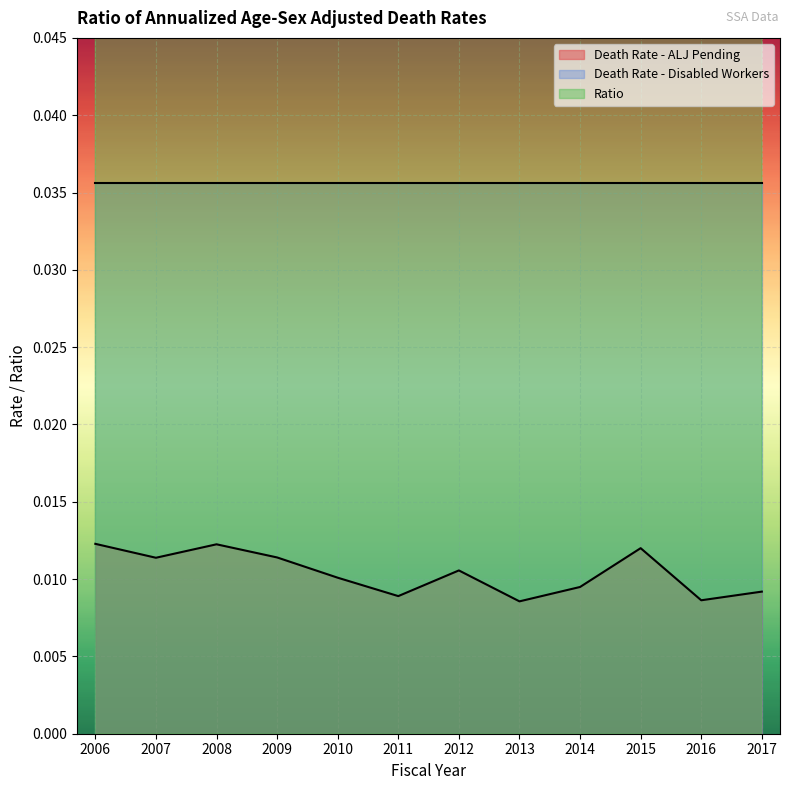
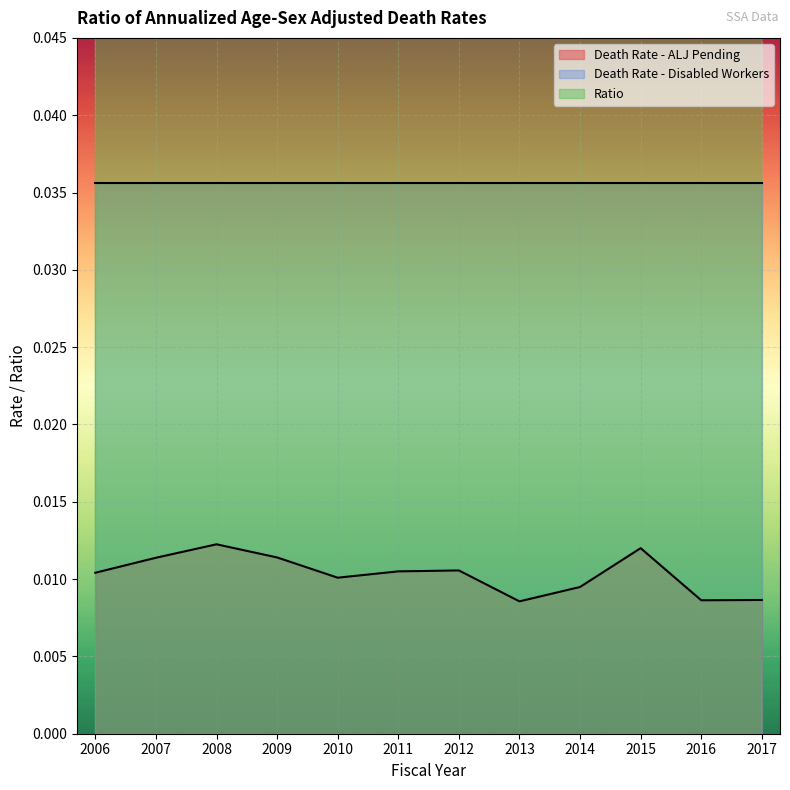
  {
    "Death Rate - ALJ Pending": {
-     "2006": 0.0123,
+     "2006": 0.0104,
      "2007": 0.0114,
      "2008": 0.0123,
      "2009": 0.0114,
      "2010": 0.0101,
-     "2011": 0.0089,
+     "2011": 0.0105,
      "2012": 0.0106,
      "2013": 0.0086,
      "2014": 0.0095,
      "2015": 0.0120,
      "2016": 0.0086,
-     "2017": 0.0092
+     "2017": 0.0087
    },
    "Death Rate - Disabled Workers": {
      "2006": 0.0356,
      "2007": 0.0356,
      "2008": 0.0356,
      "2009": 0.0356,
      "2010": 0.0356,
      "2011": 0.0356,
      "2012": 0.0356,
      "2013": 0.0356,
      "2014": 0.0356,
      "2015": 0.0356,
      "2016": 0.0356,
      "2017": 0.0356
    }
  }
